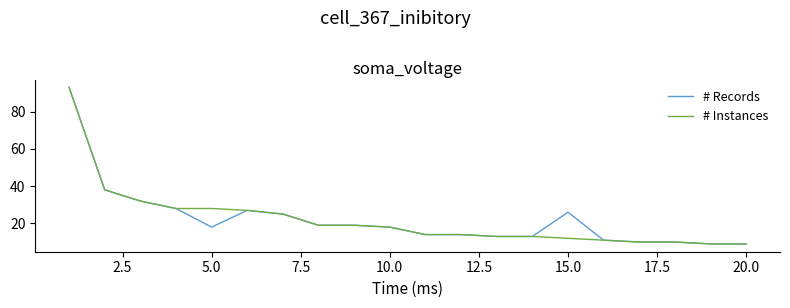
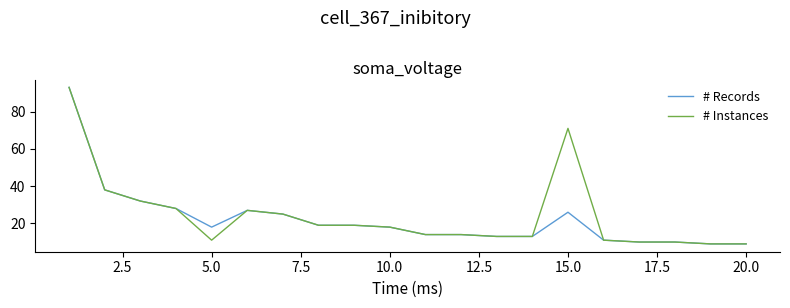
  {
    "# Records": {
      "5.0": 18,
      "15.0": 26
    },
    "# Instances": {
-     "5.0": 28,
-     "15.0": 12
+     "5.0": 11,
+     "15.0": 71
    }
  }
